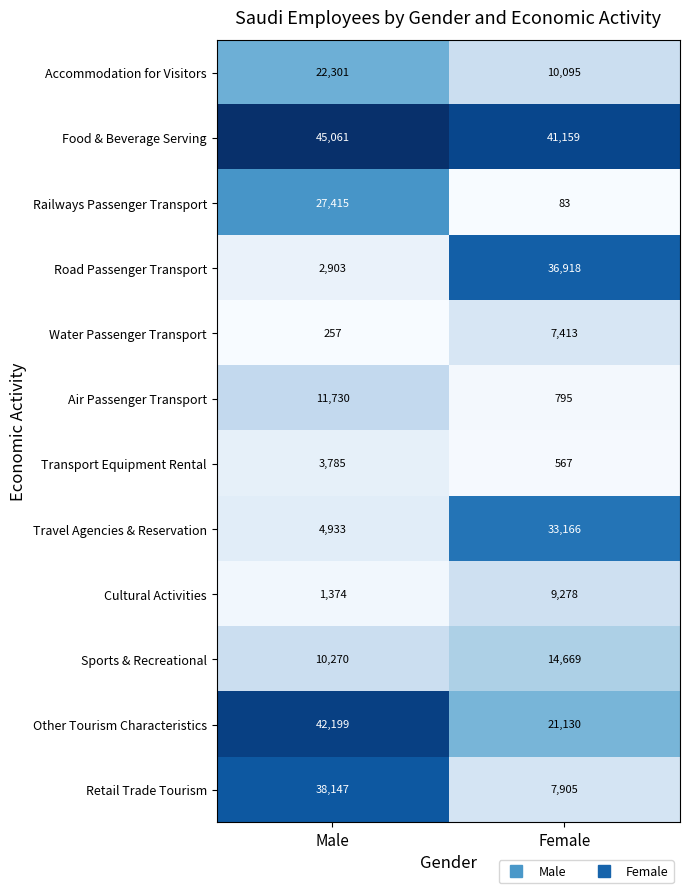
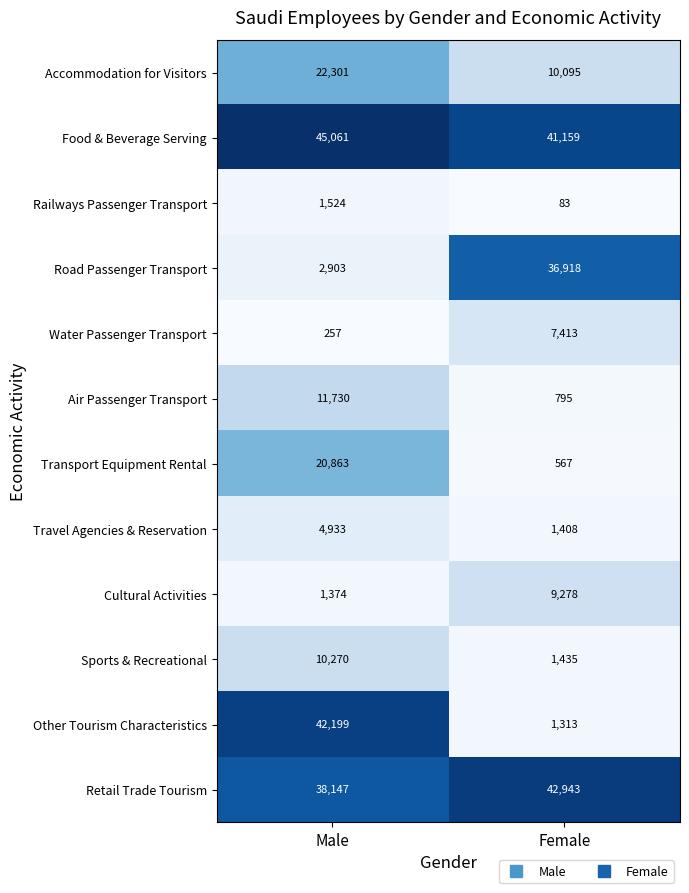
  {
    "Accommodation for Visitors": {
      "Male": "22,301",
      "Female": "10,095"
    },
    "Food & Beverage Serving": {
      "Male": "45,061",
      "Female": "41,159"
    },
    "Railways Passenger Transport": {
-     "Male": "27,415",
+     "Male": "1,524",
      "Female": "83"
    },
    "Road Passenger Transport": {
      "Male": "2,903",
      "Female": "36,918"
    },
    "Water Passenger Transport": {
      "Male": "257",
      "Female": "7,413"
    },
    "Air Passenger Transport": {
      "Male": "11,730",
      "Female": "795"
    },
    "Transport Equipment Rental": {
-     "Male": "3,785",
+     "Male": "20,863",
      "Female": "567"
    },
    "Travel Agencies & Reservation": {
      "Male": "4,933",
-     "Female": "33,166"
+     "Female": "1,408"
    },
    "Cultural Activities": {
      "Male": "1,374",
      "Female": "9,278"
    },
    "Sports & Recreational": {
      "Male": "10,270",
-     "Female": "14,669"
+     "Female": "1,435"
    },
    "Other Tourism Characteristics": {
      "Male": "42,199",
-     "Female": "21,130"
+     "Female": "1,313"
    },
    "Retail Trade Tourism": {
      "Male": "38,147",
-     "Female": "7,905"
+     "Female": "42,943"
    }
  }
